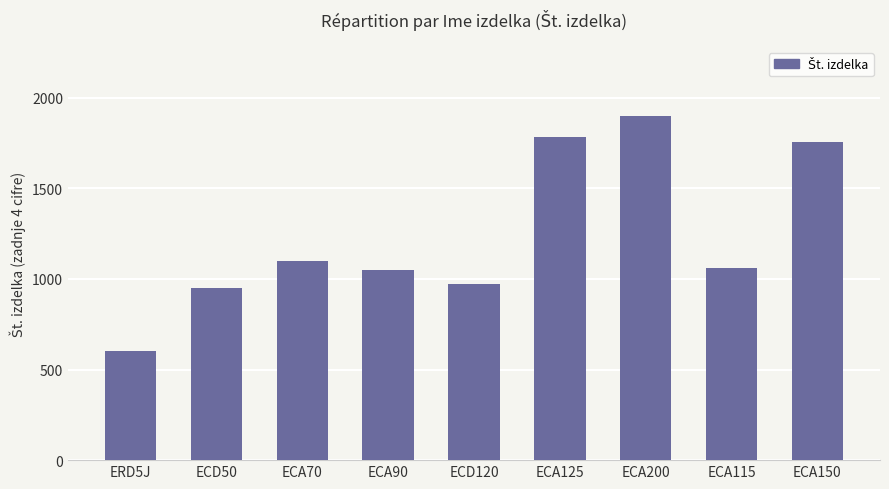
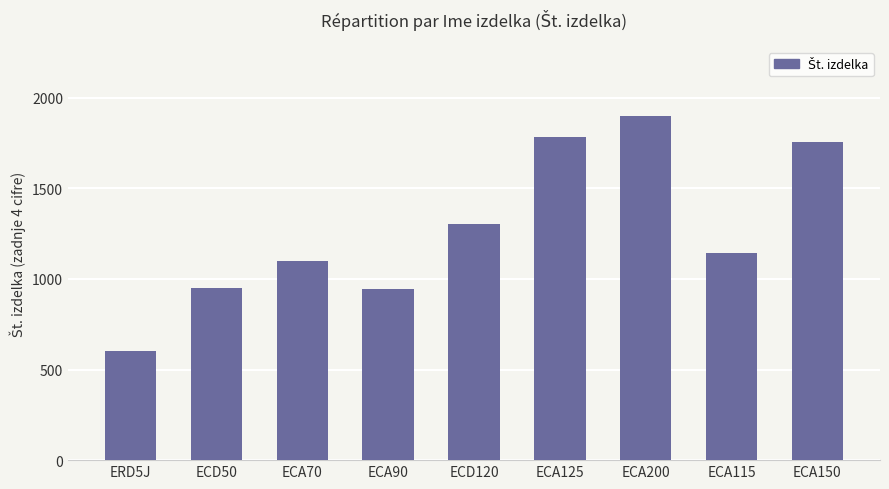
  {
    "ERD5J": 600,
    "ECD50": 950,
    "ECA70": 1100,
-   "ECA90": 1050,
-   "ECD120": 970,
+   "ECA90": 940,
+   "ECD120": 1300,
    "ECA125": 1780,
    "ECA200": 1900,
-   "ECA115": 1060,
+   "ECA115": 1150,
    "ECA150": 1750
  }
